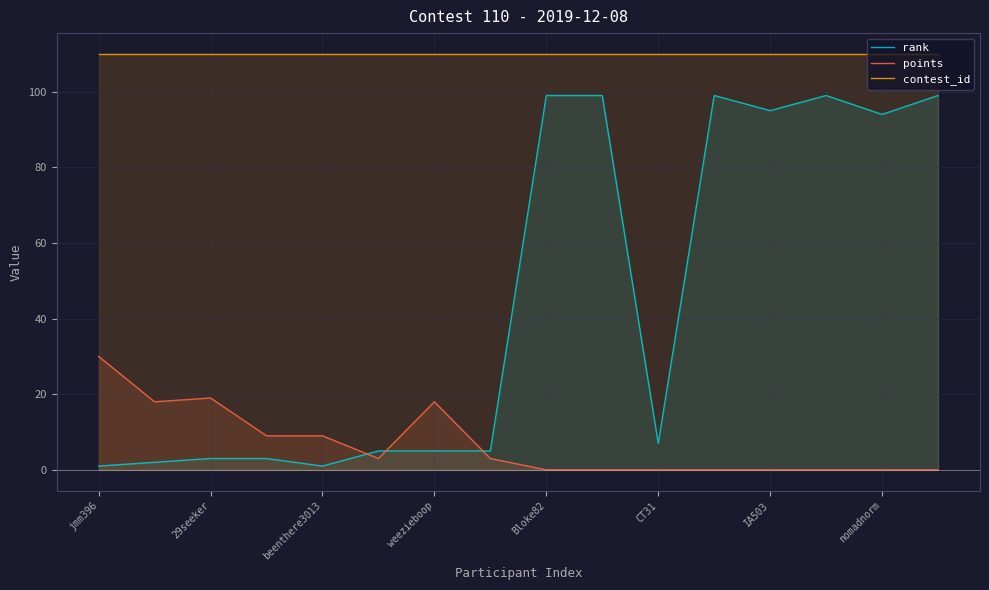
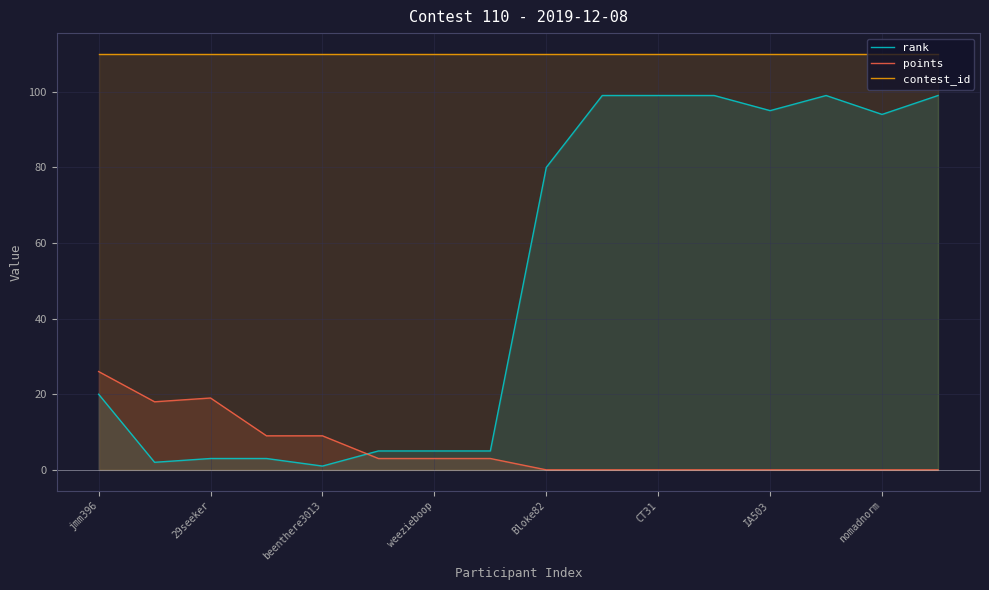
  {
    "rank": {
-     "jmm396": 1,
+     "jmm396": 20,
      "29seeker": 3,
      "beenthere3013": 1,
      "weezieboop": 5,
-     "Bloke82": 99,
-     "CT31": 7,
+     "Bloke82": 80,
+     "CT31": 99,
      "IA503": 95,
      "nomadnorm": 94
    },
    "points": {
-     "jmm396": 30,
+     "jmm396": 26,
      "29seeker": 19,
      "beenthere3013": 9,
-     "weezieboop": 18,
+     "weezieboop": 3,
      "Bloke82": 0,
      "CT31": 0,
      "IA503": 0,
      "nomadnorm": 0
    },
    "contest_id": {
      "jmm396": 110,
      "29seeker": 110,
      "beenthere3013": 110,
      "weezieboop": 110,
      "Bloke82": 110,
      "CT31": 110,
      "IA503": 110
    }
  }
